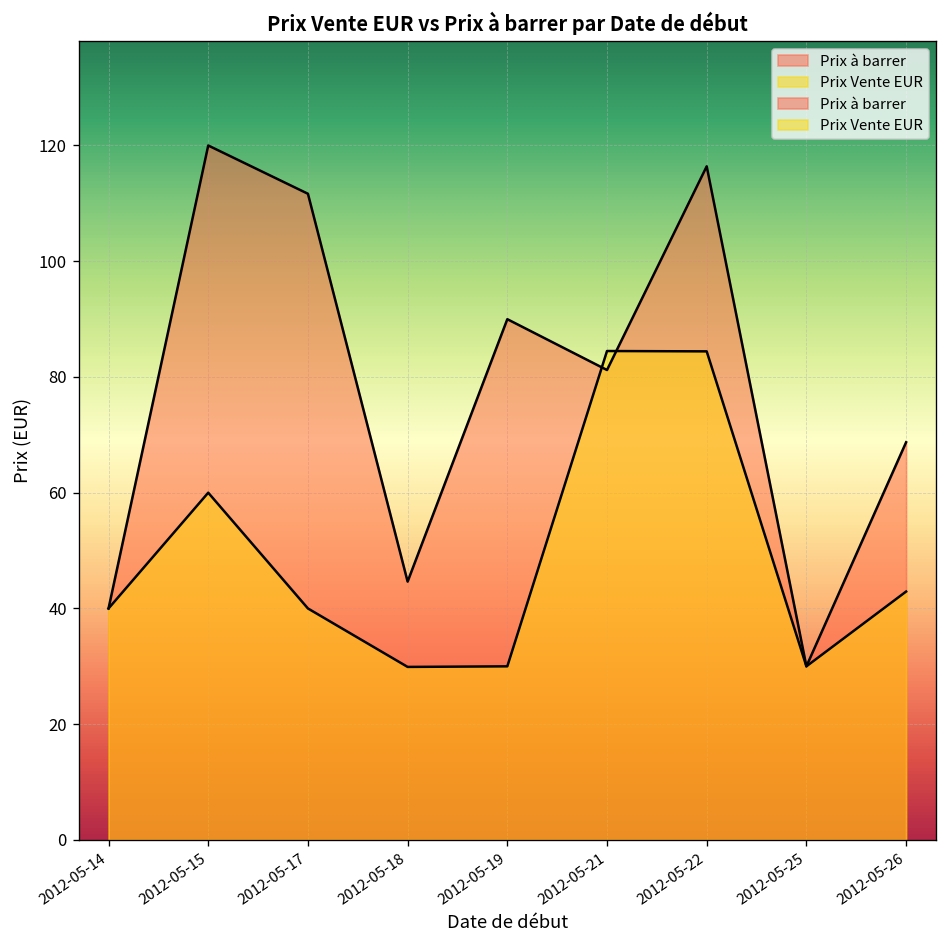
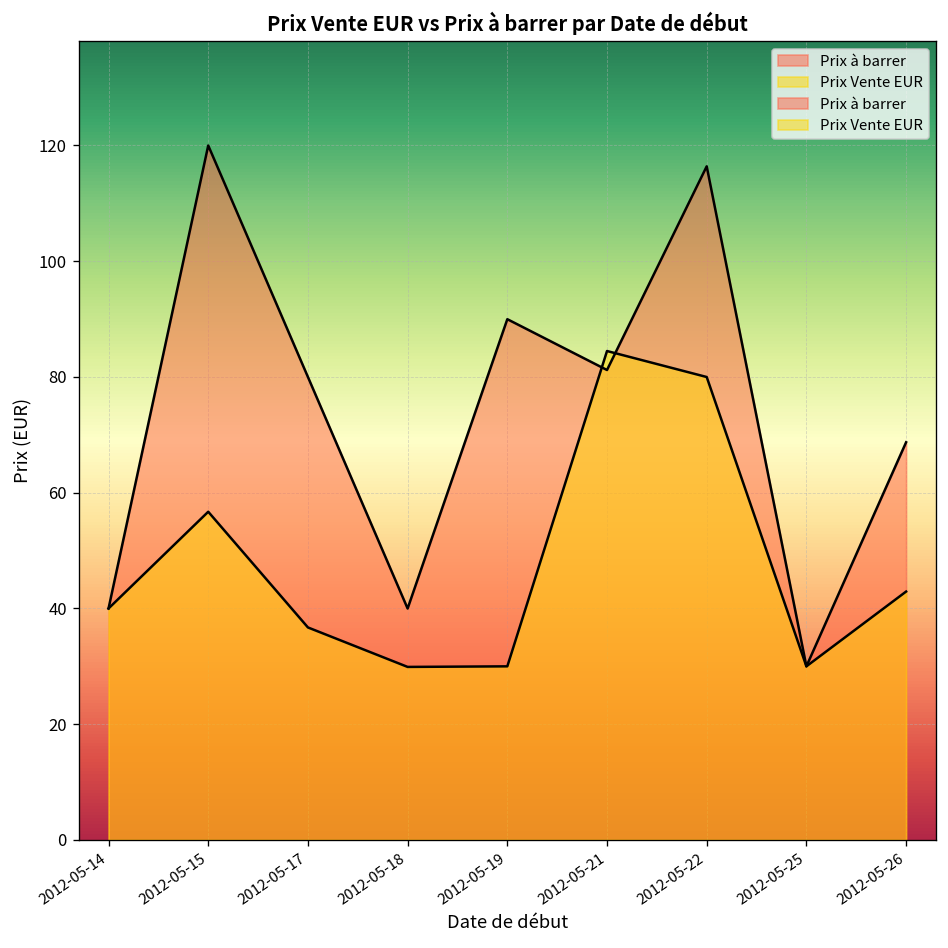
  {
    "Prix à barrer": {
      "2012-05-15": 120,
-     "2012-05-17": 112,
-     "2012-05-18": 45,
+     "2012-05-17": 80,
+     "2012-05-18": 40,
      "2012-05-19": 90,
      "2012-05-21": 81,
      "2012-05-22": 116,
      "2012-05-26": 69
    },
    "Prix Vente EUR": {
-     "2012-05-15": 60,
-     "2012-05-17": 40,
+     "2012-05-15": 57,
+     "2012-05-17": 37,
      "2012-05-18": 30,
      "2012-05-19": 30,
      "2012-05-21": 84,
-     "2012-05-22": 84,
+     "2012-05-22": 80,
      "2012-05-26": 43
    }
  }
